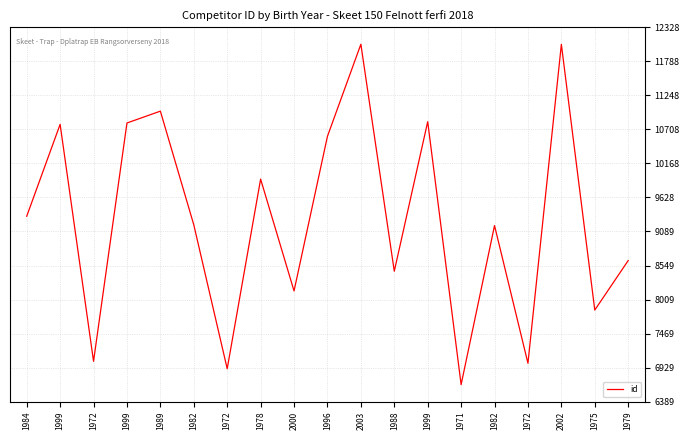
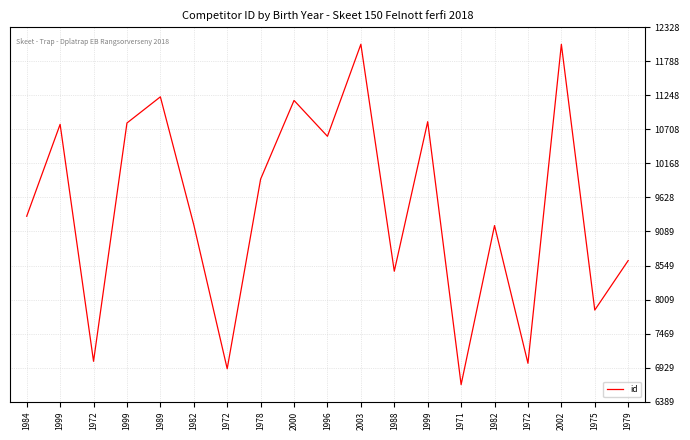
  {
    "1984": 9300,
-   "1989": 11000,
+   "1989": 11200,
    "1978": 9900,
-   "2000": 8100,
+   "2000": 11200,
    "1996": 10600,
    "2003": 12100,
    "1988": 8500,
    "1971": 6700,
    "2002": 12100,
    "1975": 7800,
    "1979": 8600
  }
